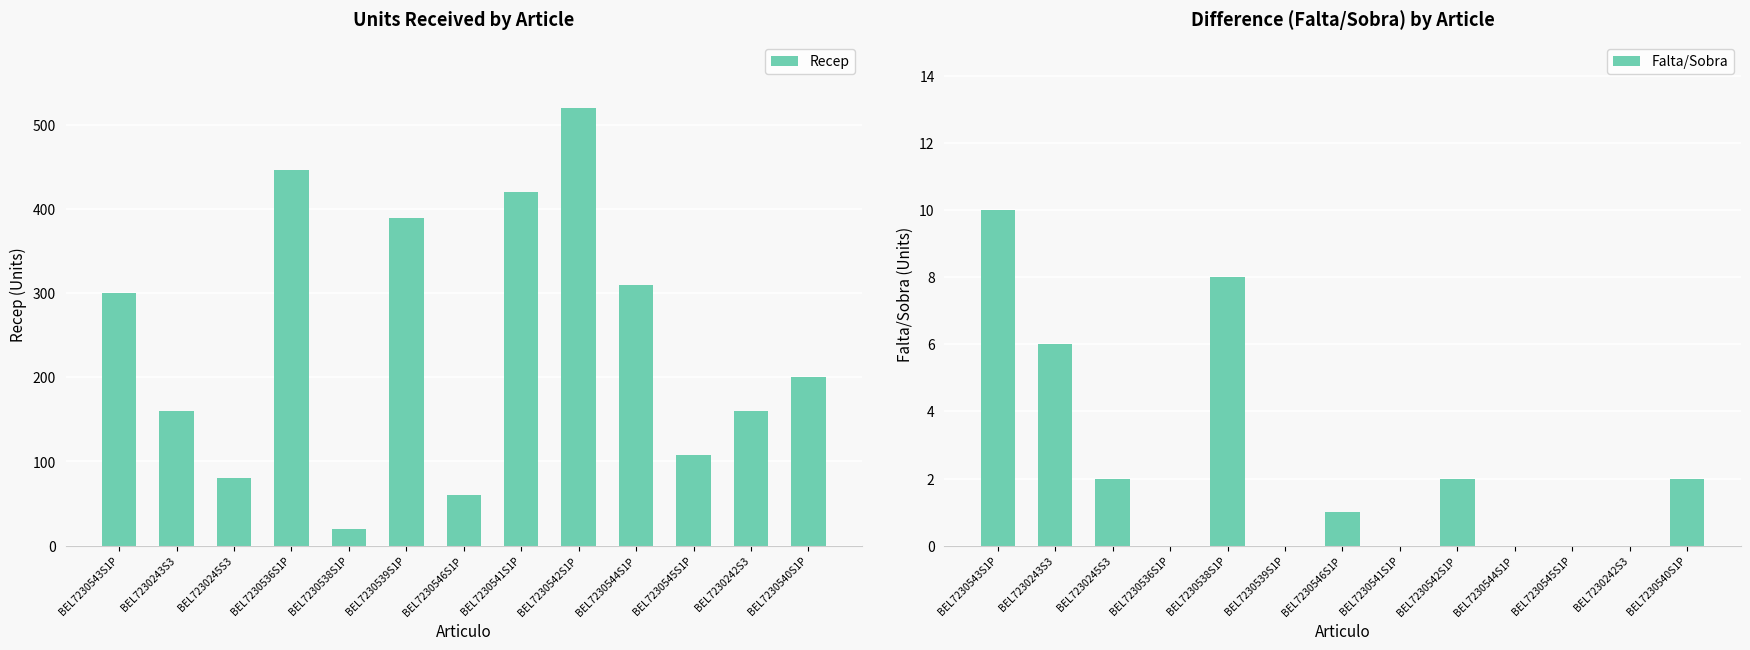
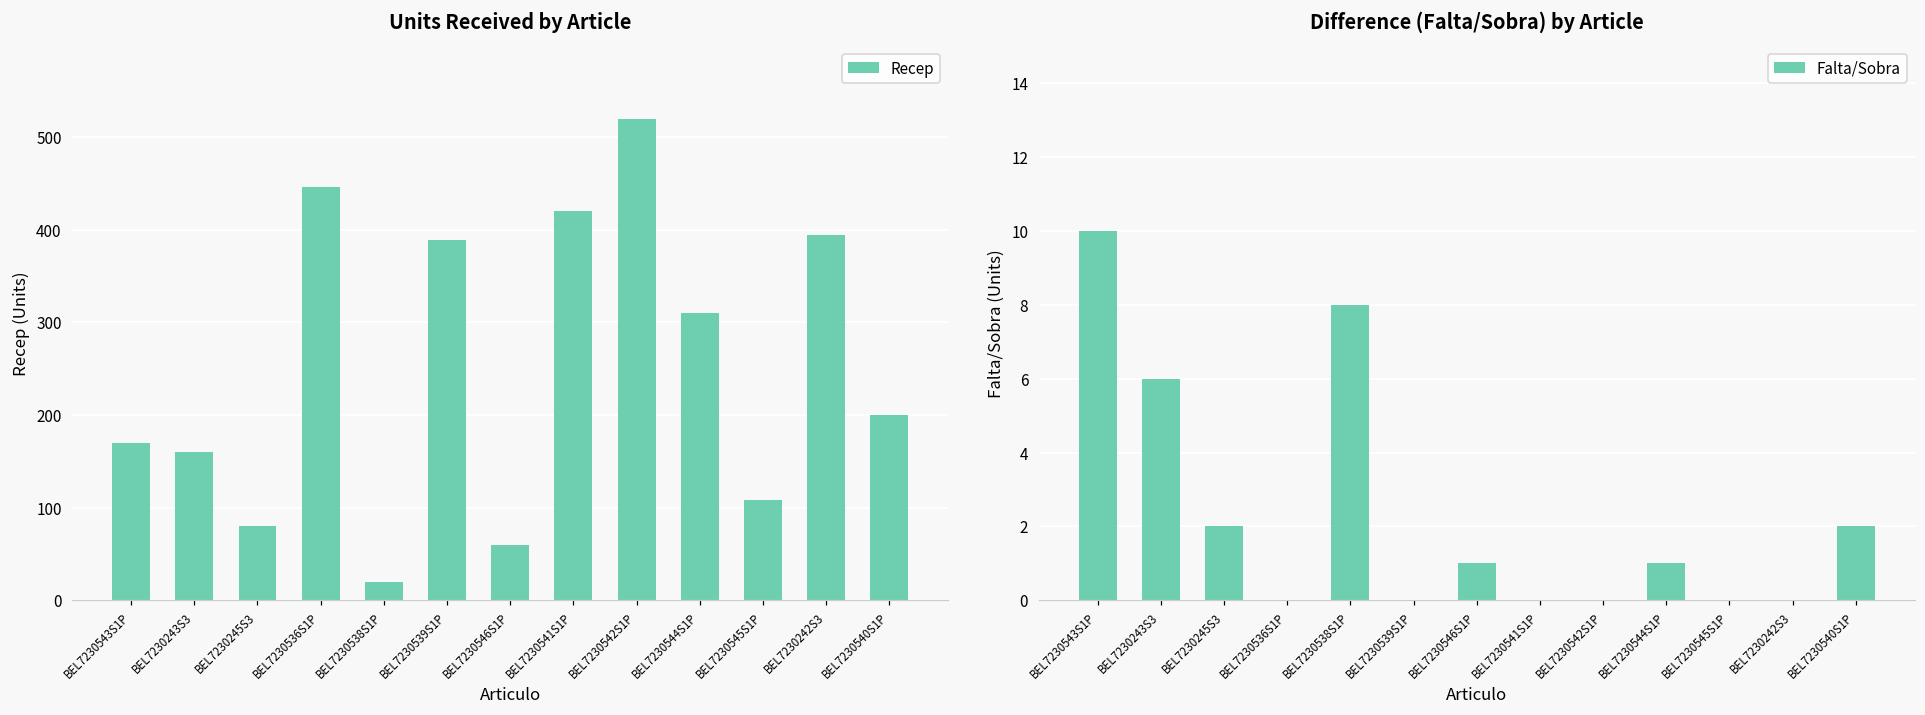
  {
    "Units Received by Article": {
-     "BEL7230543S1P": 300,
+     "BEL7230543S1P": 170,
      "BEL7230243S3": 160,
      "BEL7230245S3": 80,
      "BEL7230536S1P": 450,
      "BEL7230538S1P": 20,
      "BEL7230539S1P": 390,
      "BEL7230546S1P": 60,
      "BEL7230541S1P": 420,
      "BEL7230542S1P": 520,
      "BEL7230544S1P": 310,
      "BEL7230545S1P": 110,
-     "BEL7230242S3": 160,
+     "BEL7230242S3": 390,
      "BEL7230540S1P": 200
    },
    "Difference (Falta/Sobra) by Article": {
      "BEL7230543S1P": 10,
      "BEL7230243S3": 6,
      "BEL7230245S3": 2,
      "BEL7230536S1P": 0,
      "BEL7230538S1P": 8,
      "BEL7230539S1P": 0,
      "BEL7230546S1P": 1,
      "BEL7230541S1P": 0,
-     "BEL7230542S1P": 2,
-     "BEL7230544S1P": 0,
+     "BEL7230542S1P": 0,
+     "BEL7230544S1P": 1,
      "BEL7230545S1P": 0,
      "BEL7230242S3": 0,
      "BEL7230540S1P": 2
    }
  }
